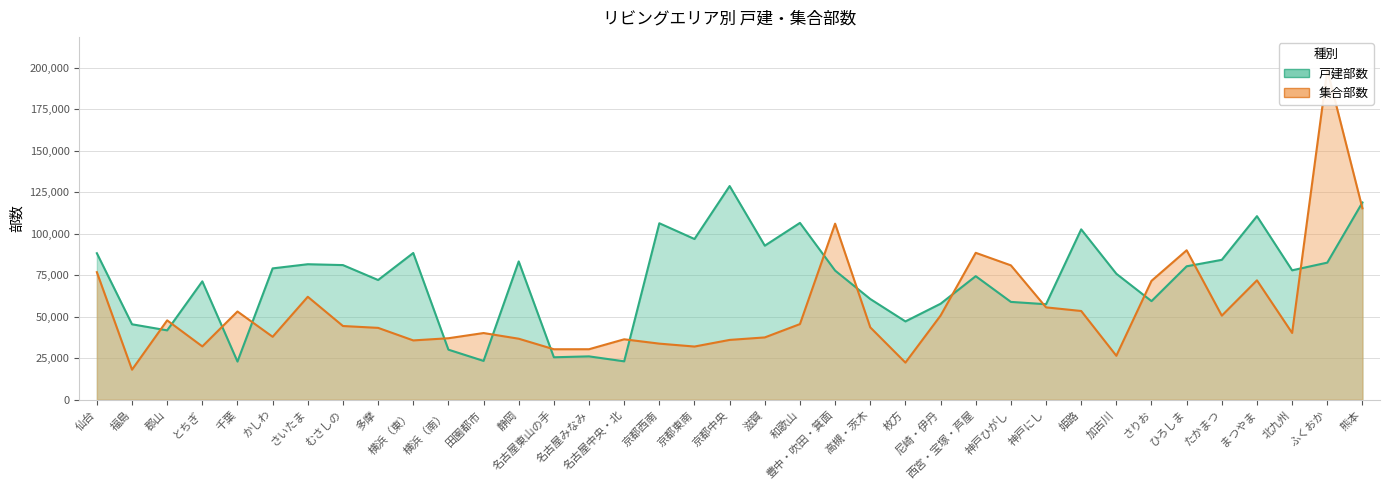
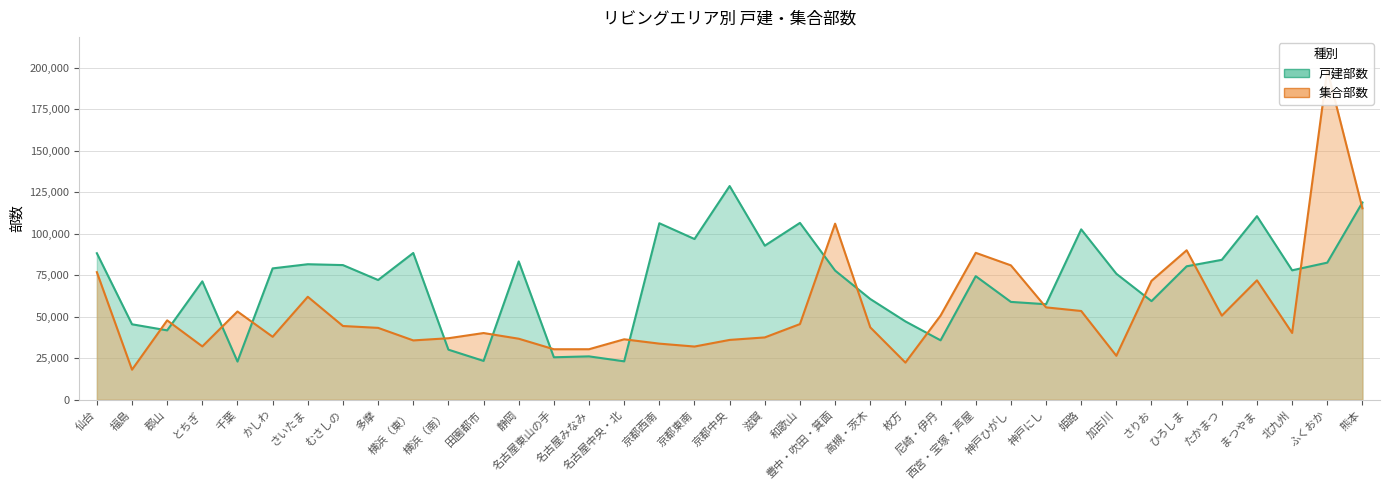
  {
    "戸建部数": {
      "仙台": "88,000",
      "福島": "45,000",
      "郡山": "42,000",
      "とちぎ": "71,000",
      "千葉": "23,000",
      "かしわ": "79,000",
      "さいたま": "82,000",
      "むさしの": "81,000",
      "多摩": "72,000",
      "横浜（東）": "88,000",
      "横浜（南）": "30,000",
      "田園都市": "23,000",
      "静岡": "83,000",
      "名古屋東山の手": "26,000",
      "名古屋みなみ": "26,000",
      "名古屋中央・北": "23,000",
      "京都西南": "106,000",
      "京都東南": "97,000",
      "京都中央": "129,000",
      "滋賀": "93,000",
      "和歌山": "106,000",
      "豊中・吹田・箕面": "78,000",
      "高槻・茨木": "61,000",
      "枚方": "47,000",
-     "尼崎・伊丹": "58,000",
+     "尼崎・伊丹": "36,000",
      "西宮・宝塚・芦屋": "74,000",
      "神戸ひがし": "59,000",
      "神戸にし": "57,000",
      "姫路": "103,000",
      "加古川": "76,000",
      "さりお": "59,000",
      "ひろしま": "80,000",
      "たかまつ": "84,000",
      "まつやま": "111,000",
      "北九州": "78,000",
      "ふくおか": "83,000",
      "熊本": "119,000"
    },
    "集合部数": {
      "仙台": "77,000",
      "福島": "18,000",
      "郡山": "48,000",
      "とちぎ": "32,000",
      "千葉": "53,000",
      "かしわ": "38,000",
      "さいたま": "62,000",
      "むさしの": "44,000",
      "多摩": "43,000",
      "横浜（東）": "36,000",
      "横浜（南）": "37,000",
      "田園都市": "40,000",
      "静岡": "37,000",
      "名古屋東山の手": "30,000",
      "名古屋みなみ": "30,000",
      "名古屋中央・北": "36,000",
      "京都西南": "34,000",
      "京都東南": "32,000",
      "京都中央": "36,000",
      "滋賀": "38,000",
      "和歌山": "46,000",
      "豊中・吹田・箕面": "106,000",
      "高槻・茨木": "44,000",
      "枚方": "22,000",
      "尼崎・伊丹": "51,000",
      "西宮・宝塚・芦屋": "88,000",
      "神戸ひがし": "81,000",
      "神戸にし": "56,000",
      "姫路": "53,000",
      "加古川": "26,000",
      "さりお": "72,000",
      "ひろしま": "90,000",
      "たかまつ": "51,000",
      "まつやま": "72,000",
      "北九州": "40,000",
      "熊本": "115,000"
    }
  }
